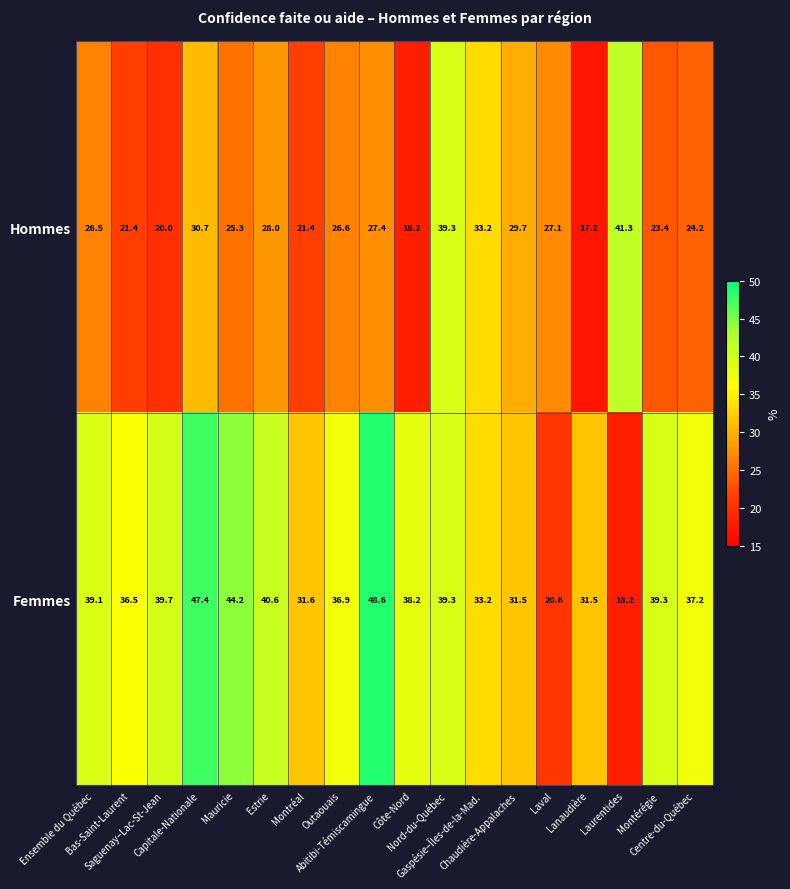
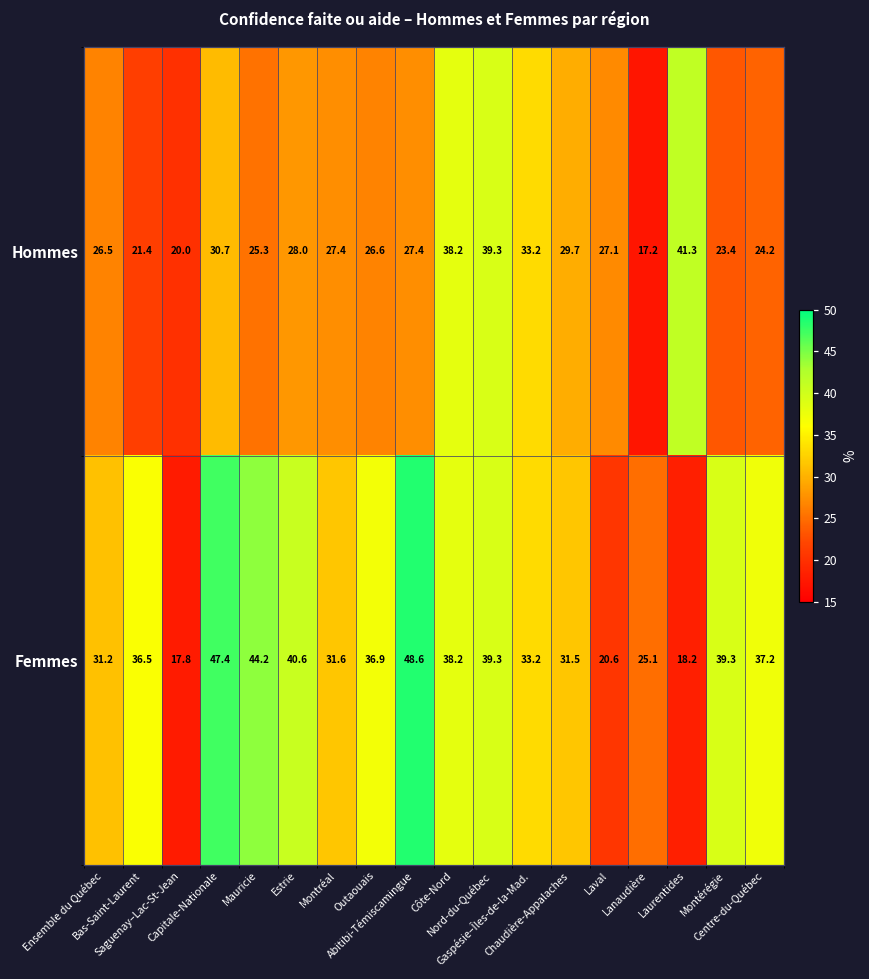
  {
    "Hommes": {
      "Ensemble du Québec": 26.5,
      "Bas-Saint-Laurent": 21.4,
      "Saguenay–Lac-St-Jean": 20.0,
      "Capitale-Nationale": 30.7,
      "Mauricie": 25.3,
      "Estrie": 28.0,
-     "Montréal": 21.4,
+     "Montréal": 27.4,
      "Outaouais": 26.6,
      "Abitibi-Témiscamingue": 27.4,
-     "Côte-Nord": 18.2,
+     "Côte-Nord": 38.2,
      "Nord-du-Québec": 39.3,
      "Gaspésie–Îles-de-la-Mad.": 33.2,
      "Chaudière-Appalaches": 29.7,
      "Laval": 27.1,
      "Lanaudière": 17.2,
      "Laurentides": 41.3,
      "Montérégie": 23.4,
      "Centre-du-Québec": 24.2
    },
    "Femmes": {
-     "Ensemble du Québec": 39.1,
+     "Ensemble du Québec": 31.2,
      "Bas-Saint-Laurent": 36.5,
-     "Saguenay–Lac-St-Jean": 39.7,
+     "Saguenay–Lac-St-Jean": 17.8,
      "Capitale-Nationale": 47.4,
      "Mauricie": 44.2,
      "Estrie": 40.6,
      "Montréal": 31.6,
      "Outaouais": 36.9,
      "Abitibi-Témiscamingue": 48.6,
      "Côte-Nord": 38.2,
      "Nord-du-Québec": 39.3,
      "Gaspésie–Îles-de-la-Mad.": 33.2,
      "Chaudière-Appalaches": 31.5,
      "Laval": 20.6,
-     "Lanaudière": 31.5,
+     "Lanaudière": 25.1,
      "Laurentides": 18.2,
      "Montérégie": 39.3,
      "Centre-du-Québec": 37.2
    }
  }
